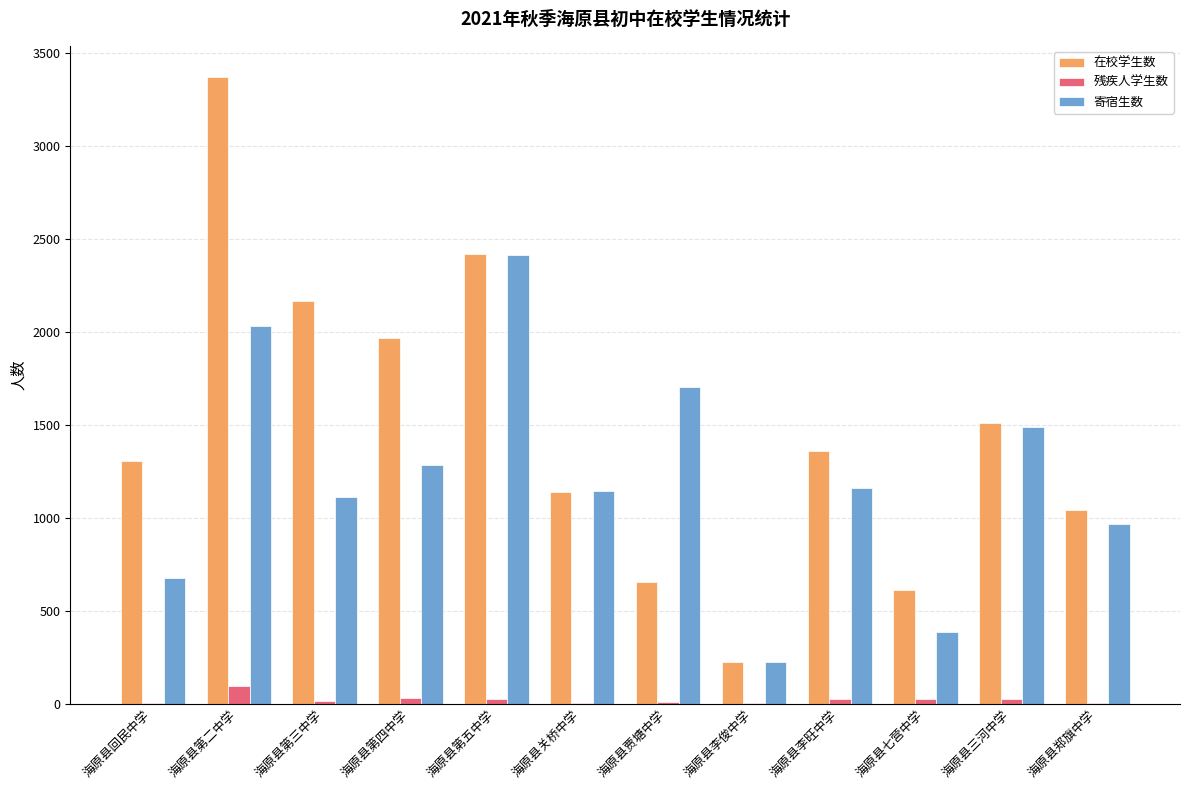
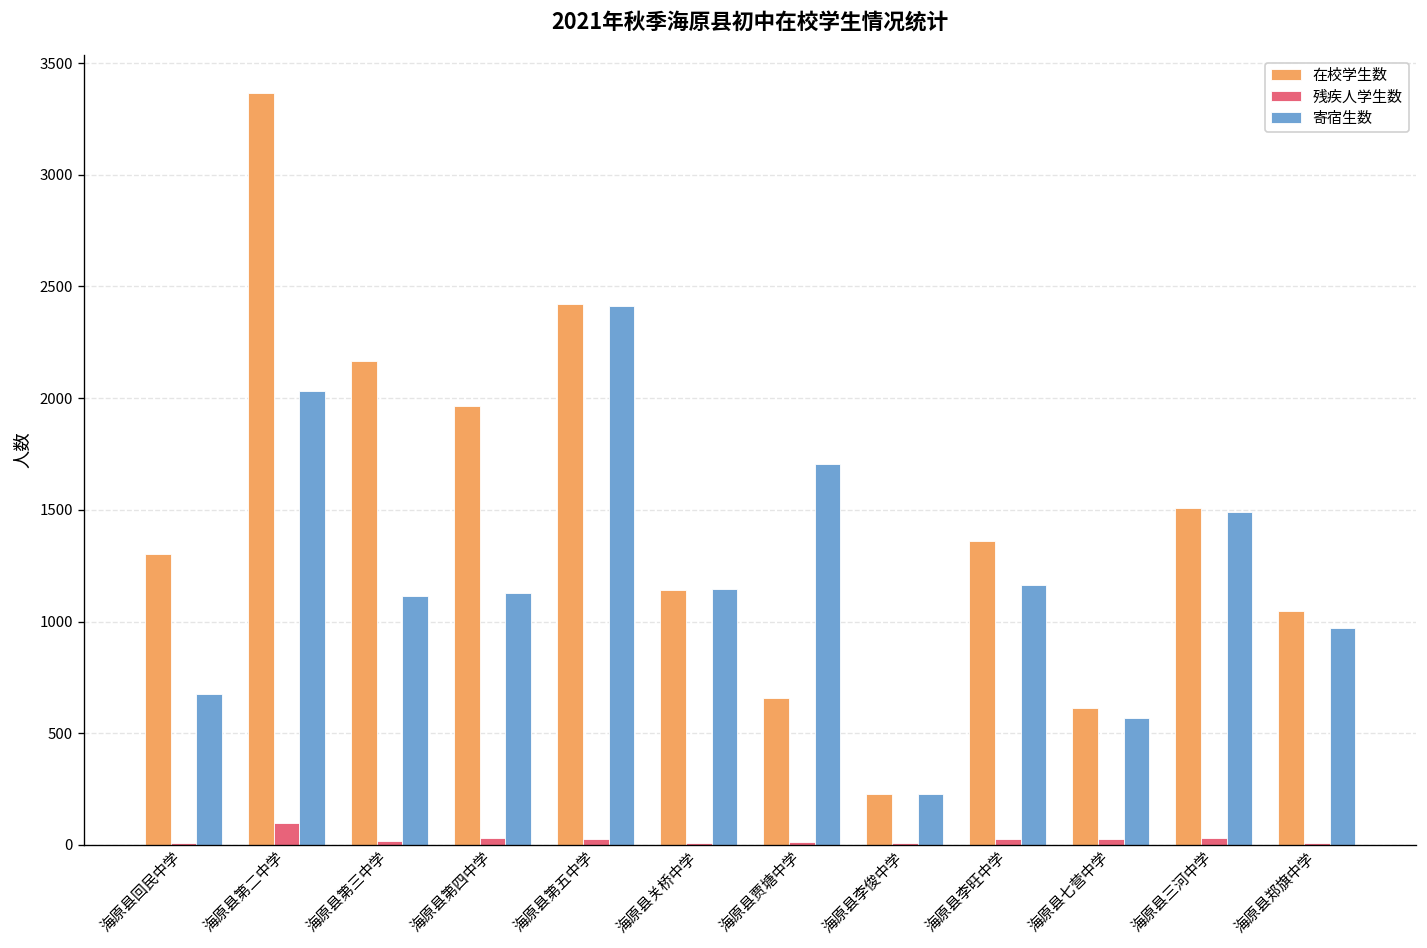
  {
    "在校学生数": {
      "海原县回民中学": 1300,
      "海原县第二中学": 3370,
      "海原县第三中学": 2170,
      "海原县第四中学": 1970,
      "海原县第五中学": 2420,
      "海原县关桥中学": 1140,
      "海原县贾塘中学": 660,
      "海原县李俊中学": 230,
      "海原县李旺中学": 1360,
      "海原县七营中学": 610,
      "海原县三河中学": 1510,
      "海原县郑旗中学": 1050
    },
    "残疾人学生数": {
      "海原县第二中学": 100,
      "海原县第三中学": 20,
      "海原县第四中学": 30,
      "海原县第五中学": 30,
      "海原县李旺中学": 30,
      "海原县七营中学": 30,
      "海原县三河中学": 30
    },
    "寄宿生数": {
      "海原县回民中学": 680,
      "海原县第二中学": 2030,
      "海原县第三中学": 1110,
-     "海原县第四中学": 1290,
+     "海原县第四中学": 1130,
      "海原县第五中学": 2410,
      "海原县关桥中学": 1150,
      "海原县贾塘中学": 1710,
      "海原县李俊中学": 230,
      "海原县李旺中学": 1160,
-     "海原县七营中学": 390,
+     "海原县七营中学": 570,
      "海原县三河中学": 1490,
      "海原县郑旗中学": 970
    }
  }
